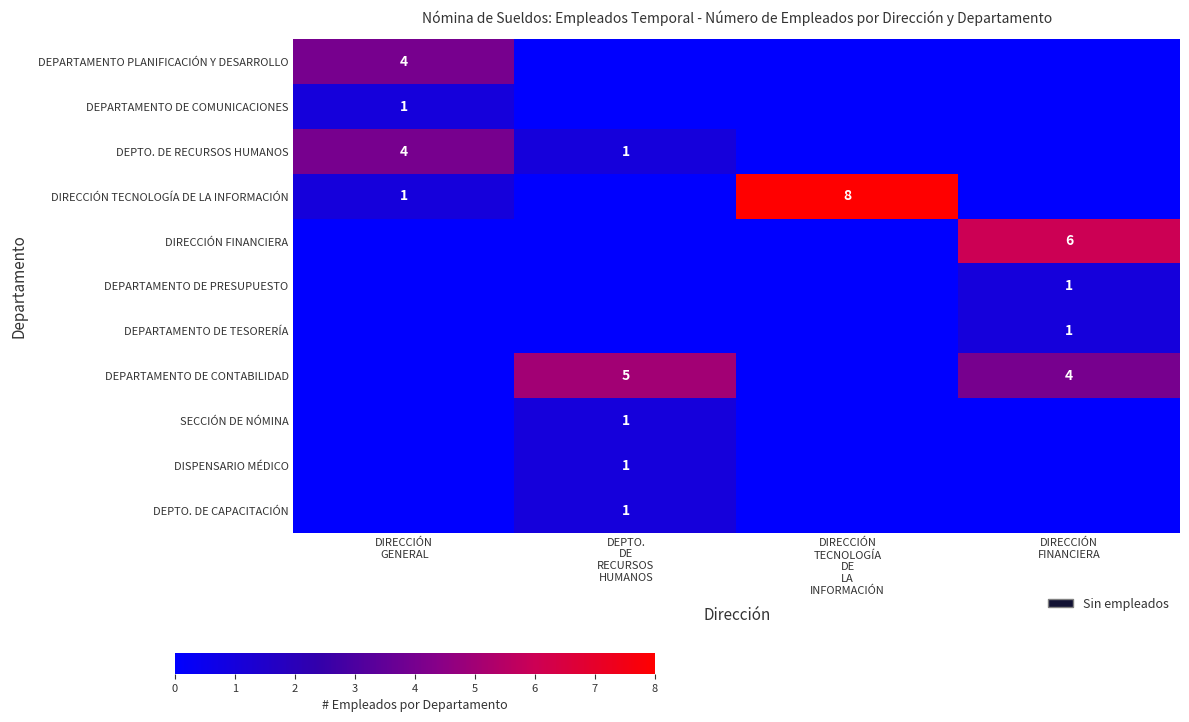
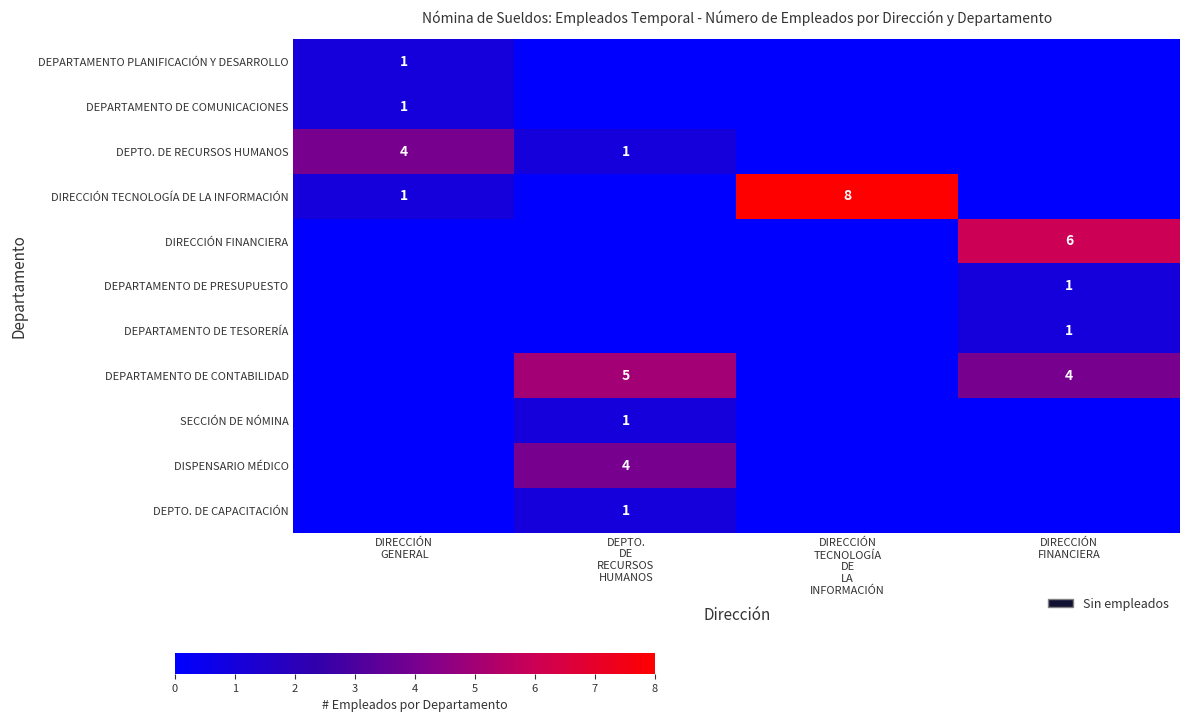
  {
    "DEPARTAMENTO PLANIFICACIÓN Y DESARROLLO": {
-     "DIRECCIÓN GENERAL": 4
+     "DIRECCIÓN GENERAL": 1
    },
    "DEPARTAMENTO DE COMUNICACIONES": {
      "DIRECCIÓN GENERAL": 1
    },
    "DEPTO. DE RECURSOS HUMANOS": {
      "DIRECCIÓN GENERAL": 4,
      "DEPTO. DE RECURSOS HUMANOS": 1
    },
    "DIRECCIÓN TECNOLOGÍA DE LA INFORMACIÓN": {
      "DIRECCIÓN GENERAL": 1,
      "DIRECCIÓN TECNOLOGÍA DE LA INFORMACIÓN": 8
    },
    "DIRECCIÓN FINANCIERA": {
      "DIRECCIÓN FINANCIERA": 6
    },
    "DEPARTAMENTO DE PRESUPUESTO": {
      "DIRECCIÓN FINANCIERA": 1
    },
    "DEPARTAMENTO DE TESORERÍA": {
      "DIRECCIÓN FINANCIERA": 1
    },
    "DEPARTAMENTO DE CONTABILIDAD": {
      "DEPTO. DE RECURSOS HUMANOS": 5,
      "DIRECCIÓN FINANCIERA": 4
    },
    "SECCIÓN DE NÓMINA": {
      "DEPTO. DE RECURSOS HUMANOS": 1
    },
    "DISPENSARIO MÉDICO": {
-     "DEPTO. DE RECURSOS HUMANOS": 1
+     "DEPTO. DE RECURSOS HUMANOS": 4
    },
    "DEPTO. DE CAPACITACIÓN": {
      "DEPTO. DE RECURSOS HUMANOS": 1
    }
  }
